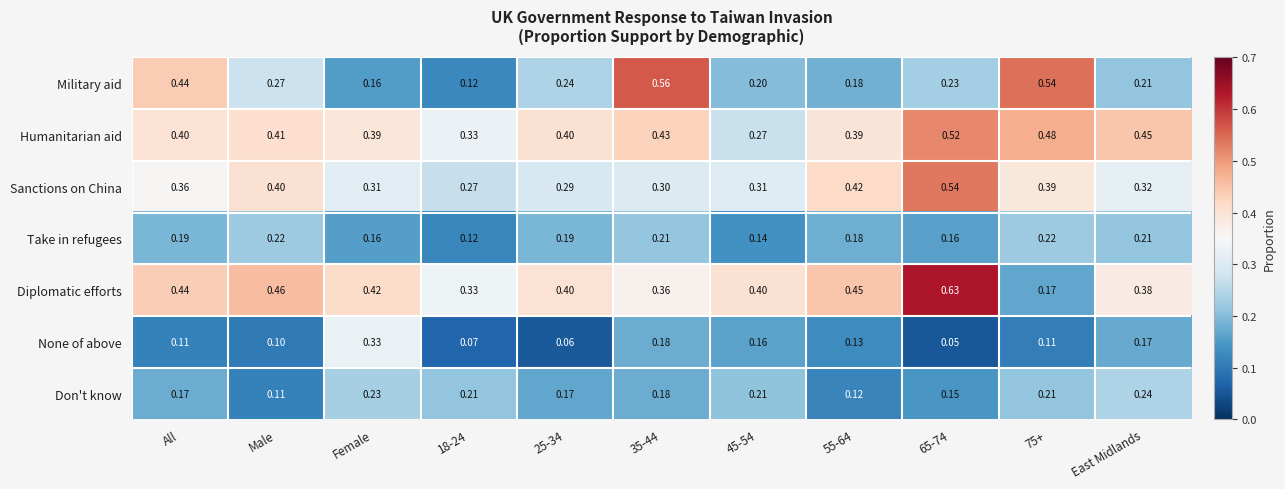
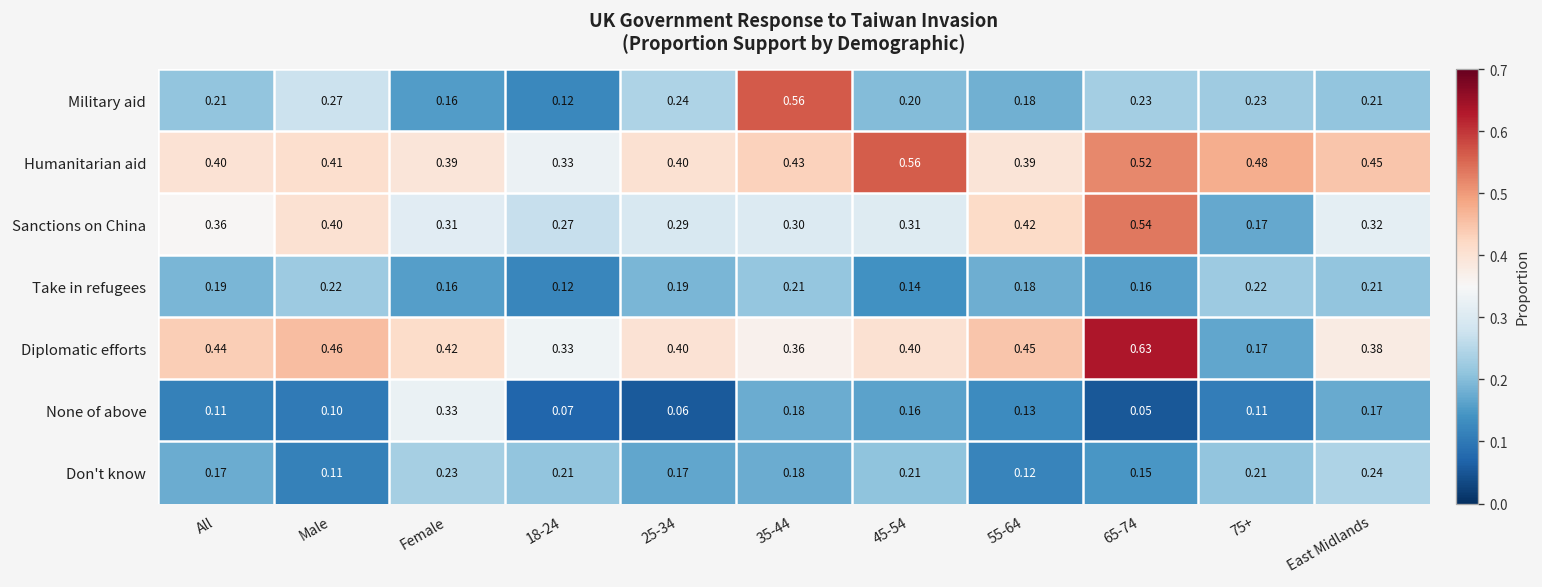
  {
    "Military aid": {
-     "All": 0.44,
+     "All": 0.21,
      "Male": 0.27,
      "Female": 0.16,
      "18-24": 0.12,
      "25-34": 0.24,
      "35-44": 0.56,
      "45-54": 0.20,
      "55-64": 0.18,
      "65-74": 0.23,
-     "75+": 0.54,
+     "75+": 0.23,
      "East Midlands": 0.21
    },
    "Humanitarian aid": {
      "All": 0.40,
      "Male": 0.41,
      "Female": 0.39,
      "18-24": 0.33,
      "25-34": 0.40,
      "35-44": 0.43,
-     "45-54": 0.27,
+     "45-54": 0.56,
      "55-64": 0.39,
      "65-74": 0.52,
      "75+": 0.48,
      "East Midlands": 0.45
    },
    "Sanctions on China": {
      "All": 0.36,
      "Male": 0.40,
      "Female": 0.31,
      "18-24": 0.27,
      "25-34": 0.29,
      "35-44": 0.30,
      "45-54": 0.31,
      "55-64": 0.42,
      "65-74": 0.54,
-     "75+": 0.39,
+     "75+": 0.17,
      "East Midlands": 0.32
    },
    "Take in refugees": {
      "All": 0.19,
      "Male": 0.22,
      "Female": 0.16,
      "18-24": 0.12,
      "25-34": 0.19,
      "35-44": 0.21,
      "45-54": 0.14,
      "55-64": 0.18,
      "65-74": 0.16,
      "75+": 0.22,
      "East Midlands": 0.21
    },
    "Diplomatic efforts": {
      "All": 0.44,
      "Male": 0.46,
      "Female": 0.42,
      "18-24": 0.33,
      "25-34": 0.40,
      "35-44": 0.36,
      "45-54": 0.40,
      "55-64": 0.45,
      "65-74": 0.63,
      "75+": 0.17,
      "East Midlands": 0.38
    },
    "None of above": {
      "All": 0.11,
      "Male": 0.10,
      "Female": 0.33,
      "18-24": 0.07,
      "25-34": 0.06,
      "35-44": 0.18,
      "45-54": 0.16,
      "55-64": 0.13,
      "65-74": 0.05,
      "75+": 0.11,
      "East Midlands": 0.17
    },
    "Don't know": {
      "All": 0.17,
      "Male": 0.11,
      "Female": 0.23,
      "18-24": 0.21,
      "25-34": 0.17,
      "35-44": 0.18,
      "45-54": 0.21,
      "55-64": 0.12,
      "65-74": 0.15,
      "75+": 0.21,
      "East Midlands": 0.24
    }
  }
